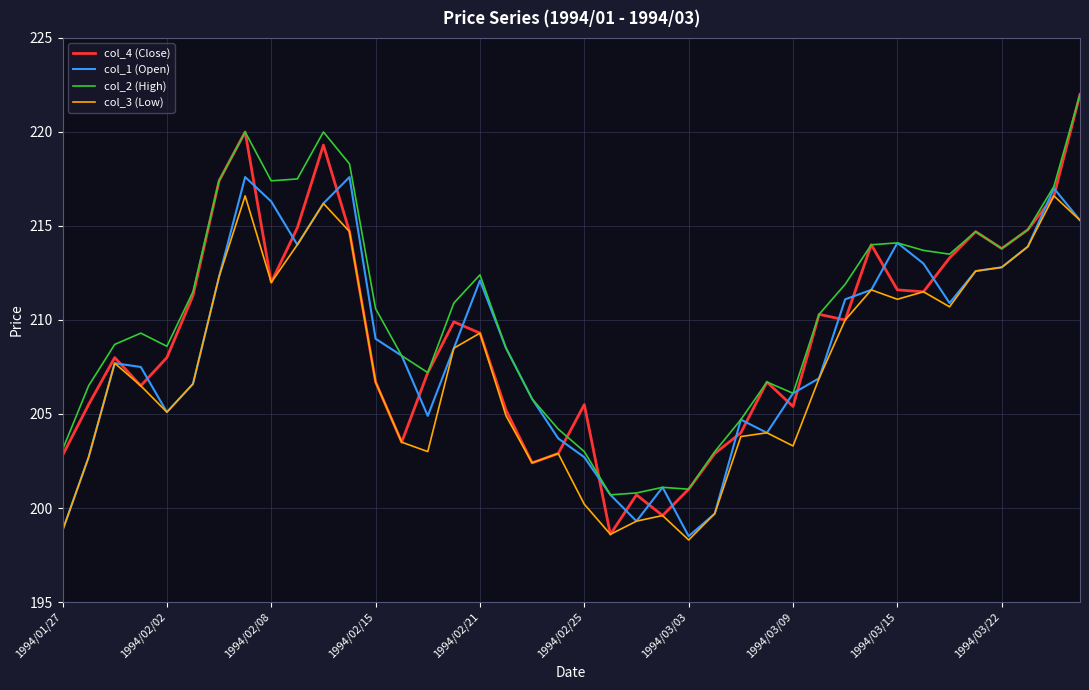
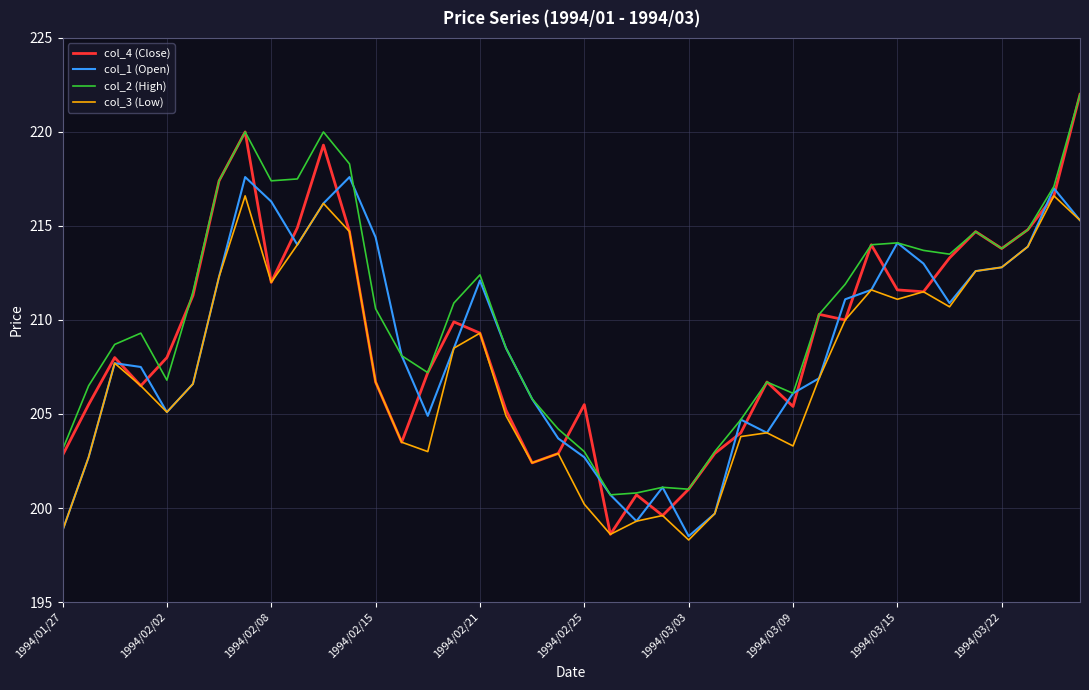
  {
    "col_4 (Close)": {
      "1994/01/27": 202.8,
      "1994/02/02": 208.0,
      "1994/02/25": 205.5,
      "1994/03/09": 205.4,
      "1994/03/15": 211.6
    },
    "col_1 (Open)": {
      "1994/02/08": 216.3,
-     "1994/02/15": 209.0,
+     "1994/02/15": 214.4,
      "1994/02/21": 212.1,
      "1994/02/25": 202.7,
      "1994/03/03": 198.5
    },
    "col_2 (High)": {
      "1994/01/27": 203.1,
-     "1994/02/02": 208.6,
+     "1994/02/02": 206.8,
      "1994/02/08": 217.4,
      "1994/02/15": 210.6,
      "1994/02/21": 212.4,
      "1994/02/25": 203.0
    },
    "col_3 (Low)": {
      "1994/02/25": 200.2,
      "1994/03/03": 198.3,
      "1994/03/09": 203.3,
      "1994/03/15": 211.1
    }
  }
